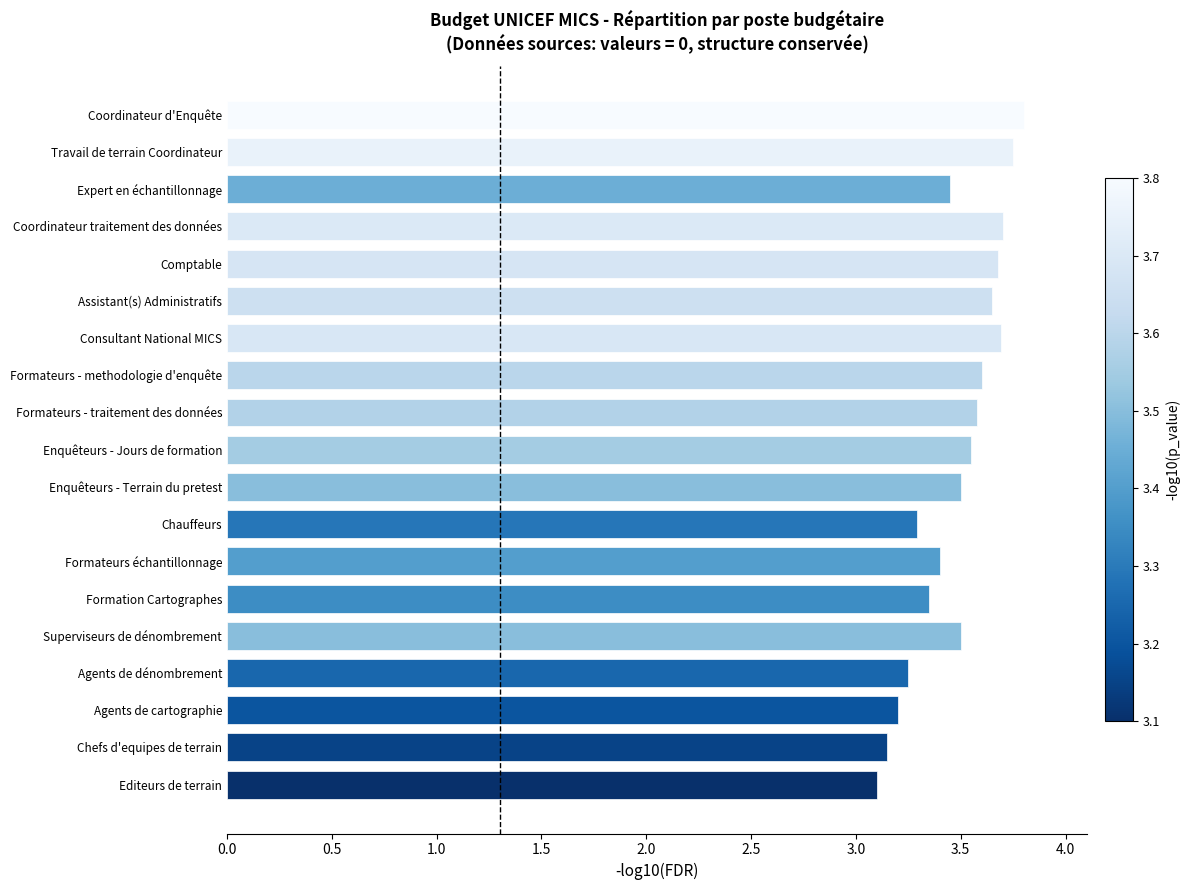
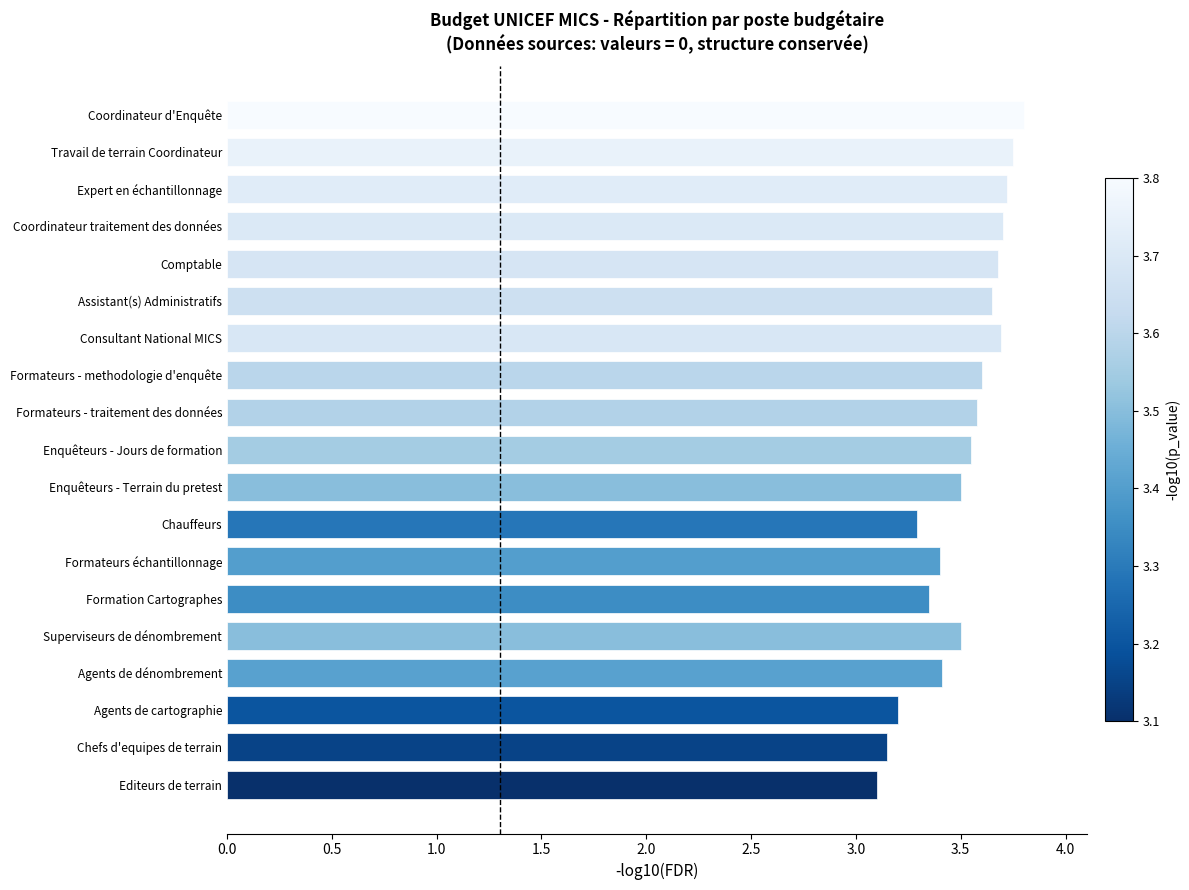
  {
    "Coordinateur d'Enquête": 3.80,
    "Travail de terrain Coordinateur": 3.75,
-   "Expert en échantillonnage": 3.45,
+   "Expert en échantillonnage": 3.72,
    "Coordinateur traitement des données": 3.70,
    "Comptable": 3.68,
    "Assistant(s) Administratifs": 3.65,
    "Consultant National MICS": 3.69,
    "Formateurs - methodologie d'enquête": 3.60,
    "Formateurs - traitement des données": 3.58,
    "Enquêteurs - Jours de formation": 3.55,
    "Enquêteurs - Terrain du pretest": 3.50,
    "Chauffeurs": 3.29,
    "Formateurs échantillonnage": 3.40,
    "Formation Cartographes": 3.35,
    "Superviseurs de dénombrement": 3.50,
-   "Agents de dénombrement": 3.25,
+   "Agents de dénombrement": 3.41,
    "Agents de cartographie": 3.20,
    "Chefs d'equipes de terrain": 3.15,
    "Editeurs de terrain": 3.10
  }
